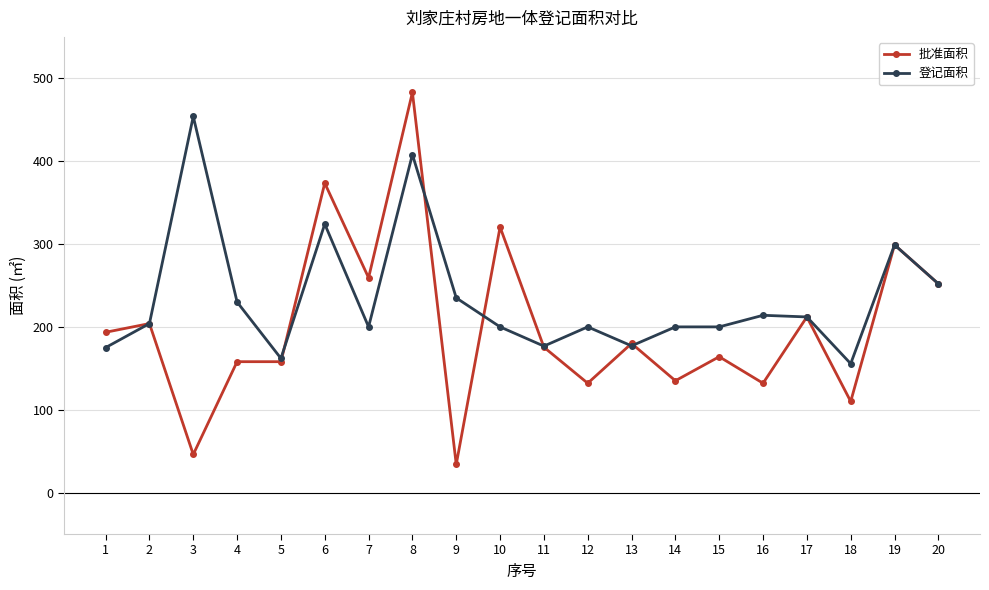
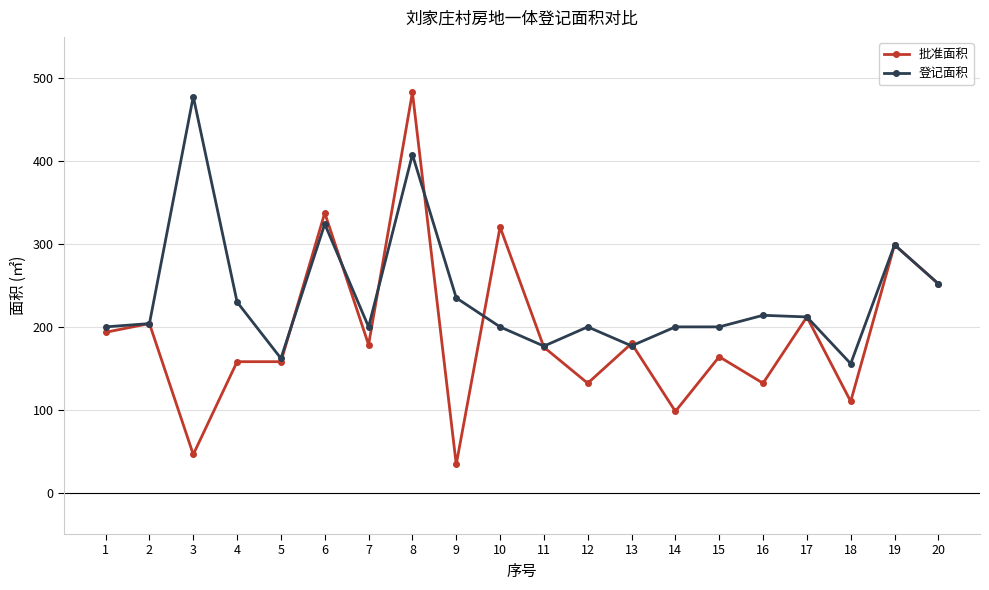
  {
    "批准面积": {
      "1": 190,
      "3": 50,
      "4": 160,
      "5": 160,
-     "6": 370,
-     "7": 260,
+     "6": 340,
+     "7": 180,
      "8": 480,
      "9": 30,
      "10": 320,
      "12": 130,
-     "14": 140,
+     "14": 100,
      "15": 160,
      "16": 130,
      "18": 110
    },
    "登记面积": {
-     "1": 180,
-     "3": 450,
+     "1": 200,
+     "3": 480,
      "4": 230,
      "5": 160,
      "6": 320,
      "7": 200,
      "8": 410,
      "9": 240,
      "10": 200,
      "12": 200,
      "14": 200,
      "15": 200,
      "16": 210,
      "18": 160
    }
  }
